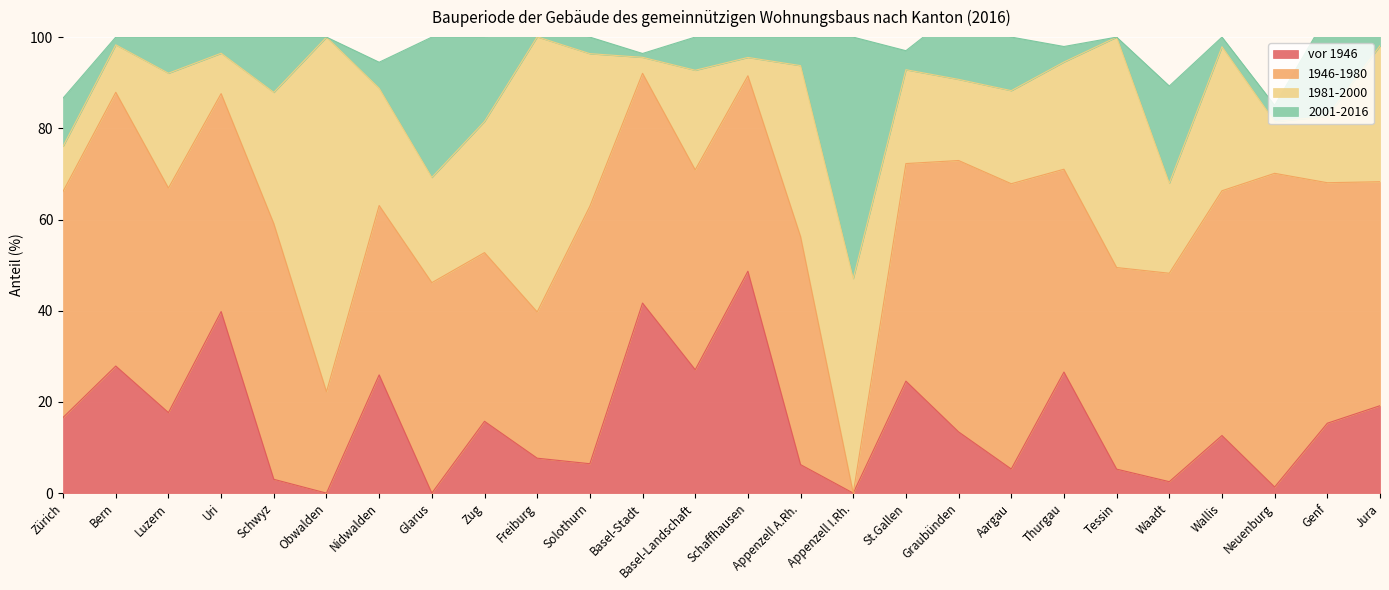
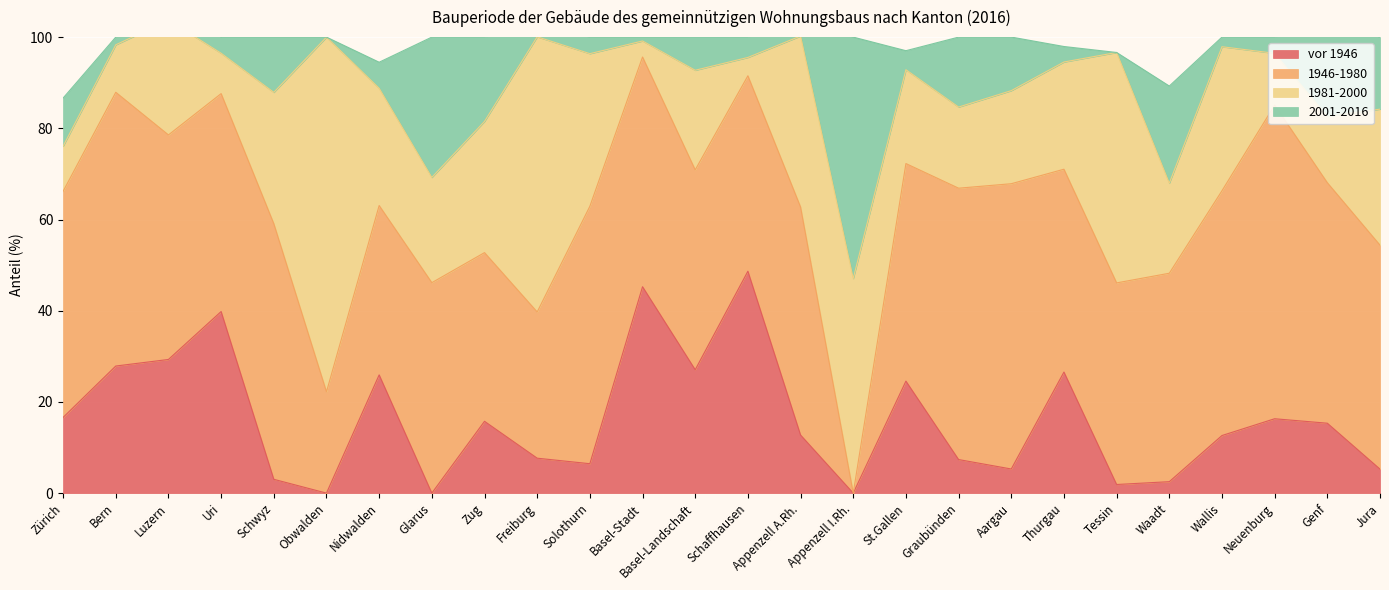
  {
    "vor 1946": {
      "Zürich": 17,
      "Bern": 28,
-     "Luzern": 18,
+     "Luzern": 29,
      "Uri": 40,
      "Schwyz": 3,
      "Obwalden": 0,
      "Nidwalden": 26,
      "Glarus": 0,
      "Zug": 16,
      "Freiburg": 8,
      "Solothurn": 6,
-     "Basel-Stadt": 42,
+     "Basel-Stadt": 45,
      "Basel-Landschaft": 27,
      "Schaffhausen": 49,
-     "Appenzell A.Rh.": 6,
+     "Appenzell A.Rh.": 13,
      "St.Gallen": 25,
-     "Graubünden": 13,
+     "Graubünden": 7,
      "Aargau": 5,
      "Thurgau": 27,
-     "Tessin": 5,
+     "Tessin": 2,
      "Waadt": 3,
      "Wallis": 13,
-     "Neuenburg": 1,
+     "Neuenburg": 16,
      "Genf": 15,
-     "Jura": 19
+     "Jura": 5
    },
    "2001-2016": {
      "Zürich": 11,
      "Bern": 2,
      "Uri": 4,
      "Schwyz": 12,
      "Nidwalden": 6,
      "Glarus": 31,
      "Zug": 18,
      "Solothurn": 4,
      "Basel-Stadt": 1,
      "Basel-Landschaft": 7,
      "Schaffhausen": 4,
      "Appenzell I.Rh.": 53,
      "St.Gallen": 4,
      "Aargau": 12,
      "Thurgau": 3,
      "Waadt": 21,
      "Wallis": 2
    }
  }
